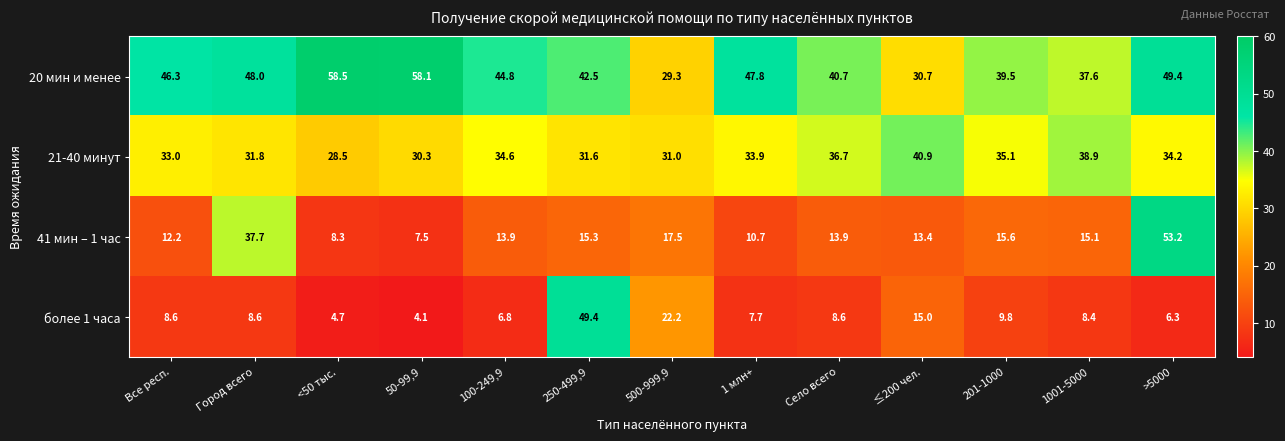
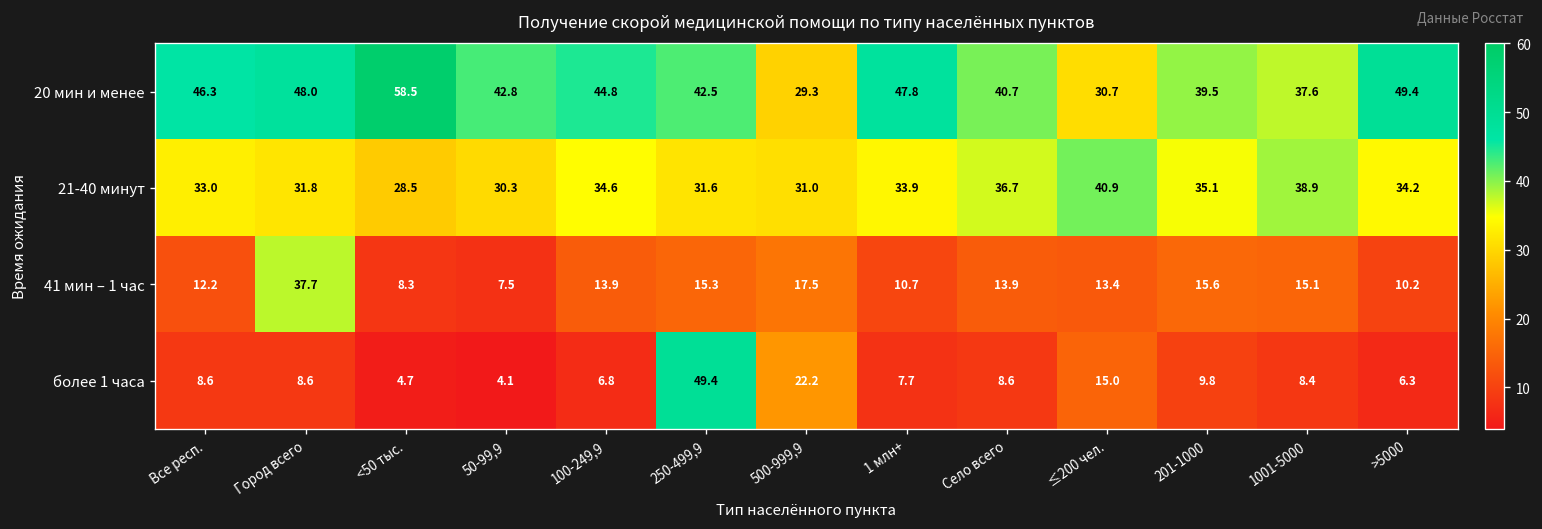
  {
    "20 мин и менее": {
      "Все респ.": 46.3,
      "Город всего": 48.0,
      "<50 тыс.": 58.5,
-     "50-99,9": 58.1,
+     "50-99,9": 42.8,
      "100-249,9": 44.8,
      "250-499,9": 42.5,
      "500-999,9": 29.3,
      "1 млн+": 47.8,
      "Село всего": 40.7,
      "≤200 чел.": 30.7,
      "201-1000": 39.5,
      "1001-5000": 37.6,
      ">5000": 49.4
    },
    "21-40 минут": {
      "Все респ.": 33.0,
      "Город всего": 31.8,
      "<50 тыс.": 28.5,
      "50-99,9": 30.3,
      "100-249,9": 34.6,
      "250-499,9": 31.6,
      "500-999,9": 31.0,
      "1 млн+": 33.9,
      "Село всего": 36.7,
      "≤200 чел.": 40.9,
      "201-1000": 35.1,
      "1001-5000": 38.9,
      ">5000": 34.2
    },
    "41 мин – 1 час": {
      "Все респ.": 12.2,
      "Город всего": 37.7,
      "<50 тыс.": 8.3,
      "50-99,9": 7.5,
      "100-249,9": 13.9,
      "250-499,9": 15.3,
      "500-999,9": 17.5,
      "1 млн+": 10.7,
      "Село всего": 13.9,
      "≤200 чел.": 13.4,
      "201-1000": 15.6,
      "1001-5000": 15.1,
-     ">5000": 53.2
+     ">5000": 10.2
    },
    "более 1 часа": {
      "Все респ.": 8.6,
      "Город всего": 8.6,
      "<50 тыс.": 4.7,
      "50-99,9": 4.1,
      "100-249,9": 6.8,
      "250-499,9": 49.4,
      "500-999,9": 22.2,
      "1 млн+": 7.7,
      "Село всего": 8.6,
      "≤200 чел.": 15.0,
      "201-1000": 9.8,
      "1001-5000": 8.4,
      ">5000": 6.3
    }
  }
